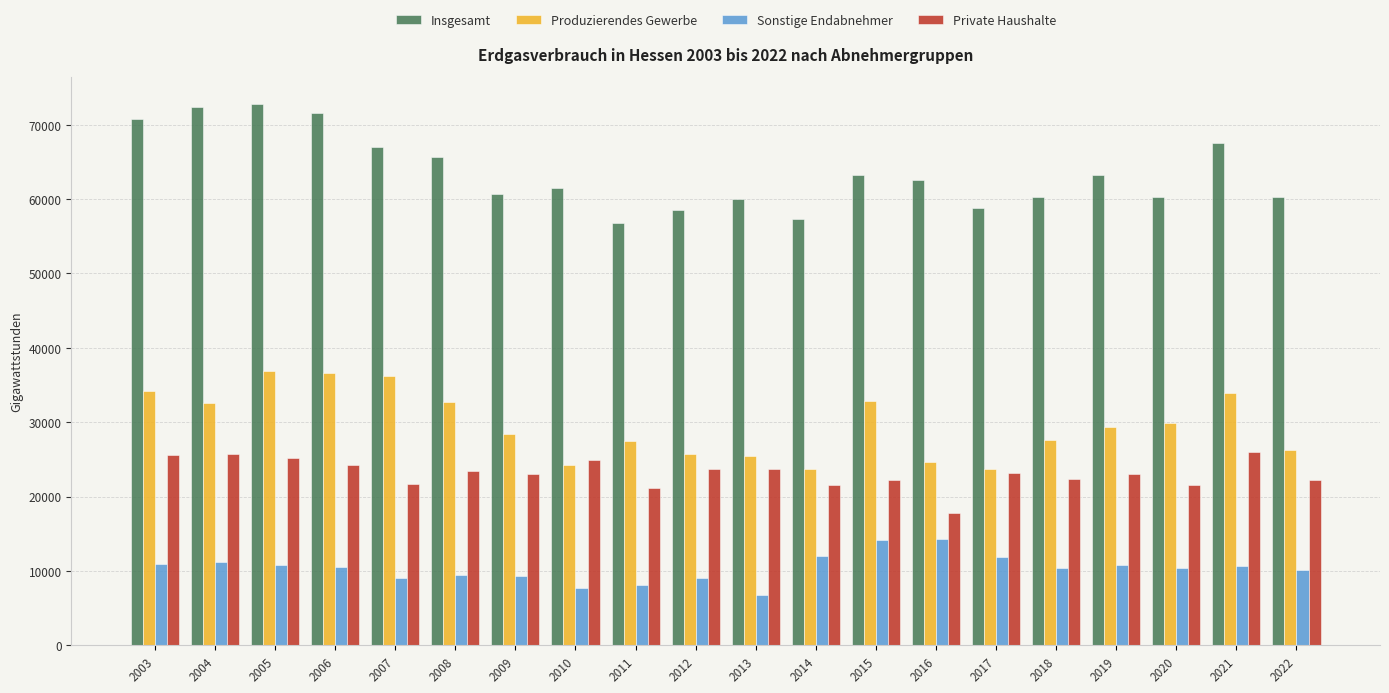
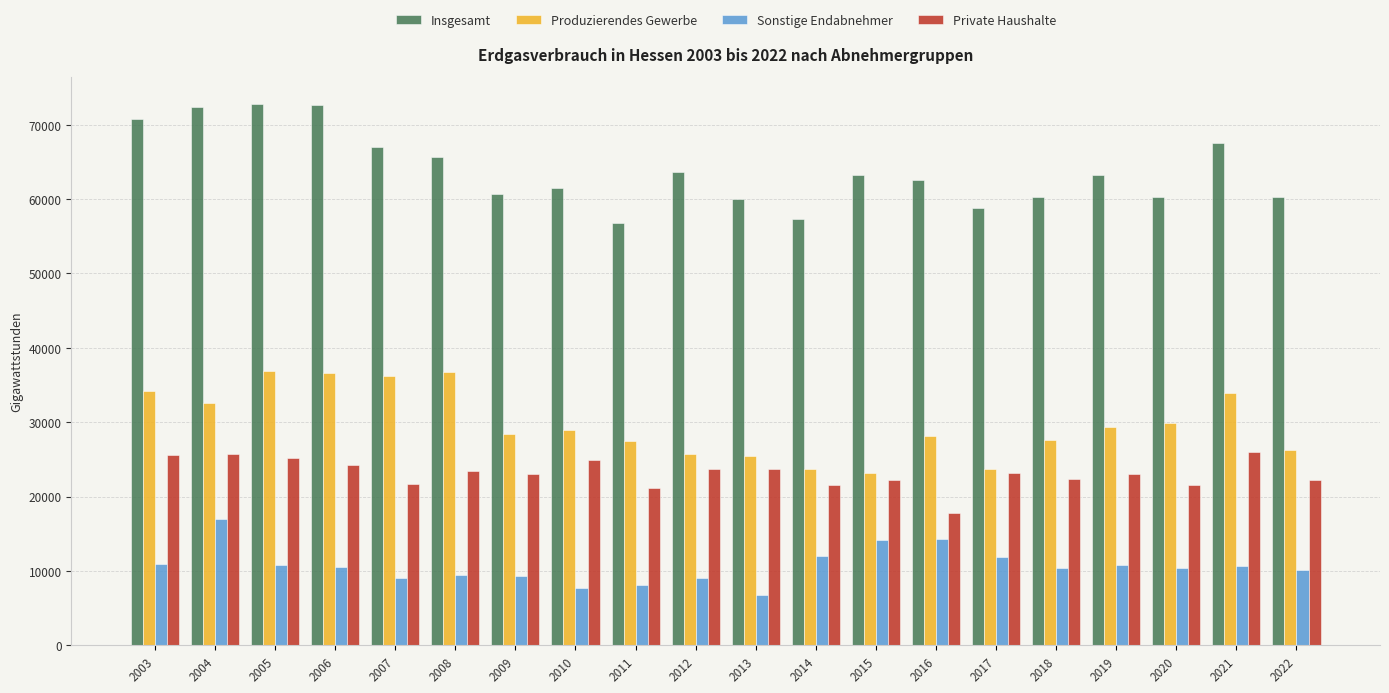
  {
    "Insgesamt": {
      "2003": 71000,
      "2004": 72000,
      "2005": 73000,
-     "2006": 72000,
+     "2006": 73000,
      "2007": 67000,
      "2008": 66000,
      "2009": 61000,
      "2010": 61000,
      "2011": 57000,
-     "2012": 58000,
+     "2012": 64000,
      "2013": 60000,
      "2014": 57000,
      "2015": 63000,
      "2016": 63000,
      "2017": 59000,
      "2018": 60000,
      "2019": 63000,
      "2020": 60000,
      "2021": 68000,
      "2022": 60000
    },
    "Produzierendes Gewerbe": {
      "2003": 34000,
      "2004": 33000,
      "2005": 37000,
      "2006": 37000,
      "2007": 36000,
-     "2008": 33000,
+     "2008": 37000,
      "2009": 28000,
-     "2010": 24000,
+     "2010": 29000,
      "2011": 27000,
      "2012": 26000,
      "2013": 26000,
      "2014": 24000,
-     "2015": 33000,
-     "2016": 25000,
+     "2015": 23000,
+     "2016": 28000,
      "2017": 24000,
      "2018": 28000,
      "2019": 29000,
      "2020": 30000,
      "2021": 34000,
      "2022": 26000
    },
    "Sonstige Endabnehmer": {
      "2003": 11000,
-     "2004": 11000,
+     "2004": 17000,
      "2005": 11000,
      "2006": 11000,
      "2007": 9000,
      "2008": 10000,
      "2009": 9000,
      "2010": 8000,
      "2011": 8000,
      "2012": 9000,
      "2013": 7000,
      "2014": 12000,
      "2015": 14000,
      "2016": 14000,
      "2017": 12000,
      "2018": 10000,
      "2019": 11000,
      "2020": 10000,
      "2021": 11000,
      "2022": 10000
    },
    "Private Haushalte": {
      "2003": 26000,
      "2004": 26000,
      "2005": 25000,
      "2006": 24000,
      "2007": 22000,
      "2008": 23000,
      "2009": 23000,
      "2010": 25000,
      "2011": 21000,
      "2012": 24000,
      "2013": 24000,
      "2014": 22000,
      "2015": 22000,
      "2016": 18000,
      "2017": 23000,
      "2018": 22000,
      "2019": 23000,
      "2020": 22000,
      "2021": 26000,
      "2022": 22000
    }
  }
